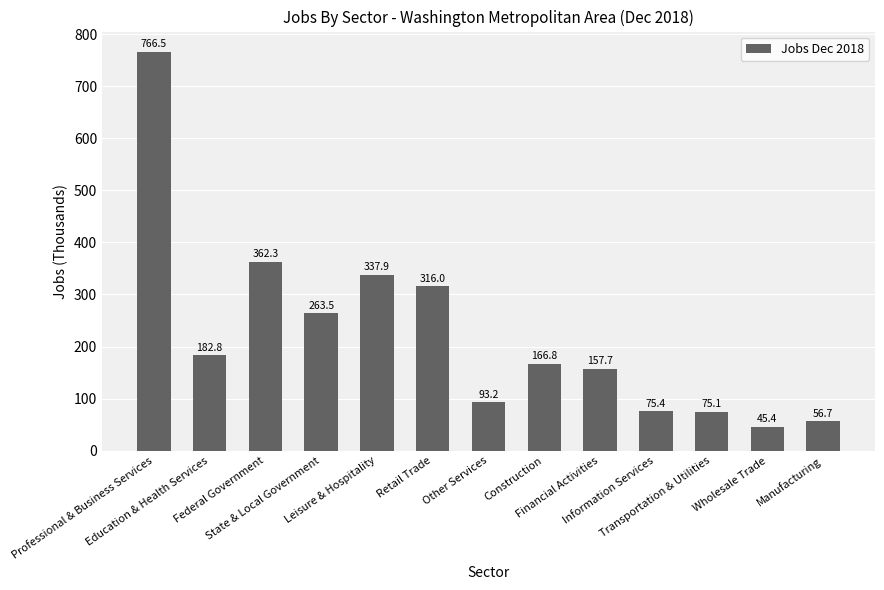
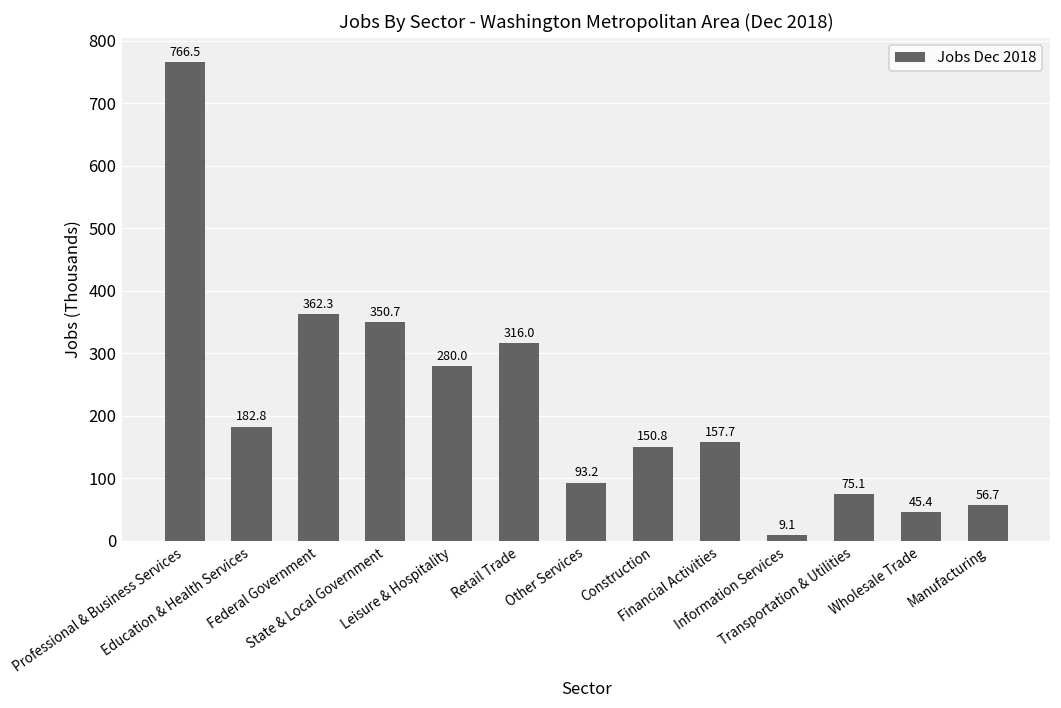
  {
    "Professional & Business Services": 766.5,
    "Education & Health Services": 182.8,
    "Federal Government": 362.3,
-   "State & Local Government": 263.5,
-   "Leisure & Hospitality": 337.9,
+   "State & Local Government": 350.7,
+   "Leisure & Hospitality": 280.0,
    "Retail Trade": 316.0,
    "Other Services": 93.2,
-   "Construction": 166.8,
+   "Construction": 150.8,
    "Financial Activities": 157.7,
-   "Information Services": 75.4,
+   "Information Services": 9.1,
    "Transportation & Utilities": 75.1,
    "Wholesale Trade": 45.4,
    "Manufacturing": 56.7
  }
